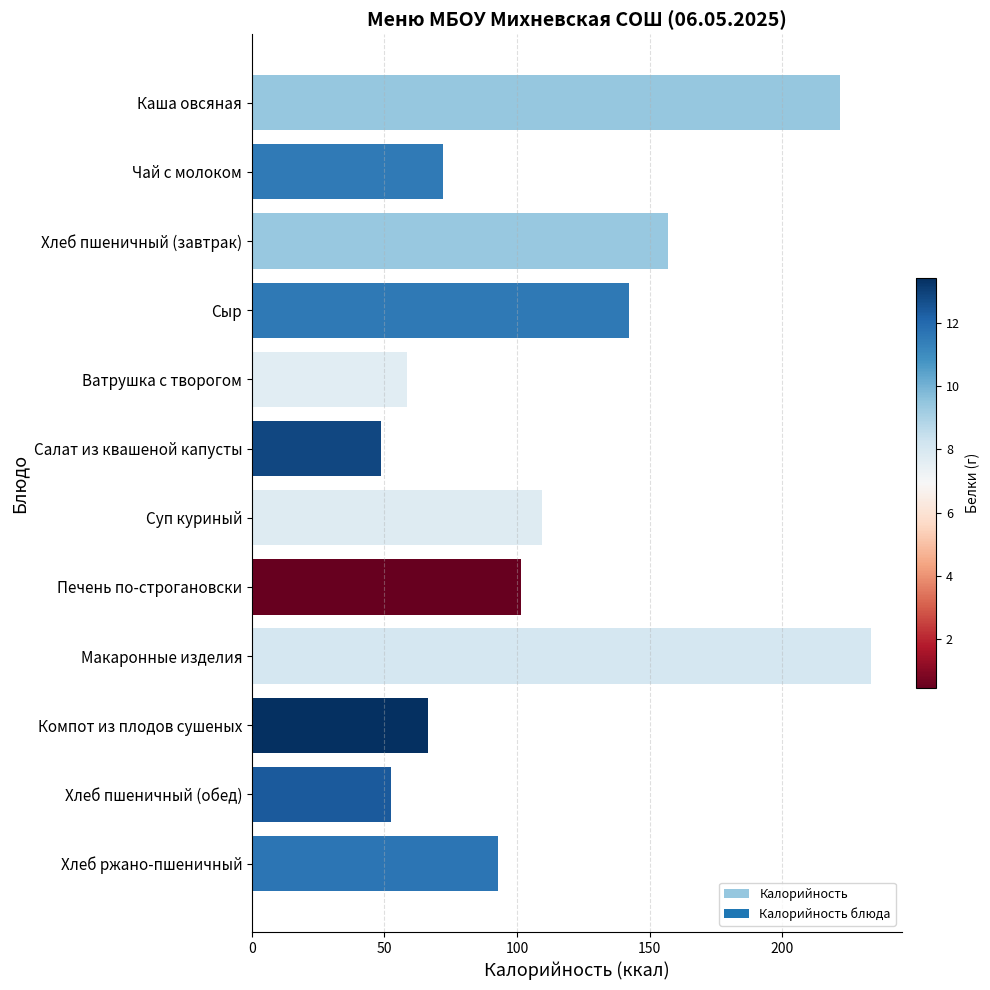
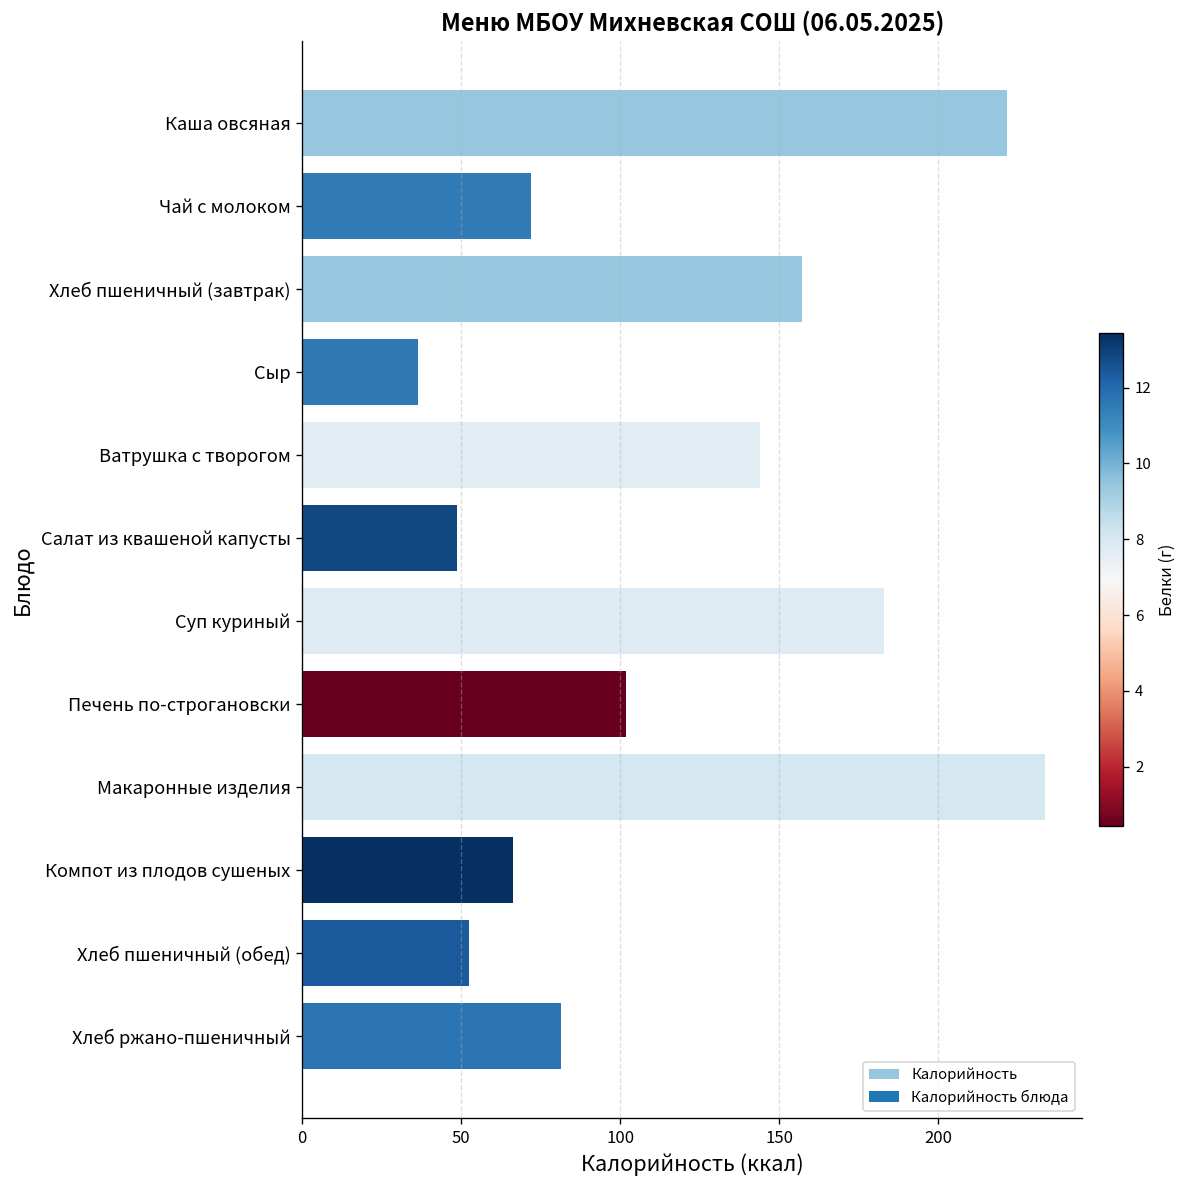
  {
    "Каша овсяная": 222,
    "Чай с молоком": 72,
    "Хлеб пшеничный (завтрак)": 157,
-   "Сыр": 142,
-   "Ватрушка с творогом": 58,
+   "Сыр": 36,
+   "Ватрушка с творогом": 144,
    "Салат из квашеной капусты": 49,
-   "Суп куриный": 109,
+   "Суп куриный": 183,
    "Печень по-строгановски": 102,
    "Макаронные изделия": 234,
    "Компот из плодов сушеных": 66,
    "Хлеб пшеничный (обед)": 52,
-   "Хлеб ржано-пшеничный": 93
+   "Хлеб ржано-пшеничный": 81
  }
